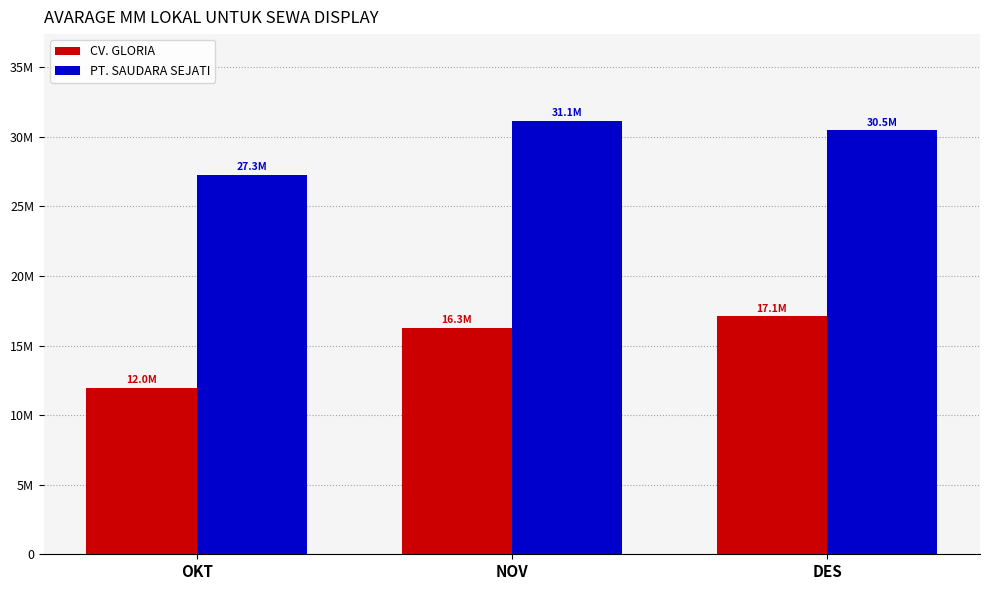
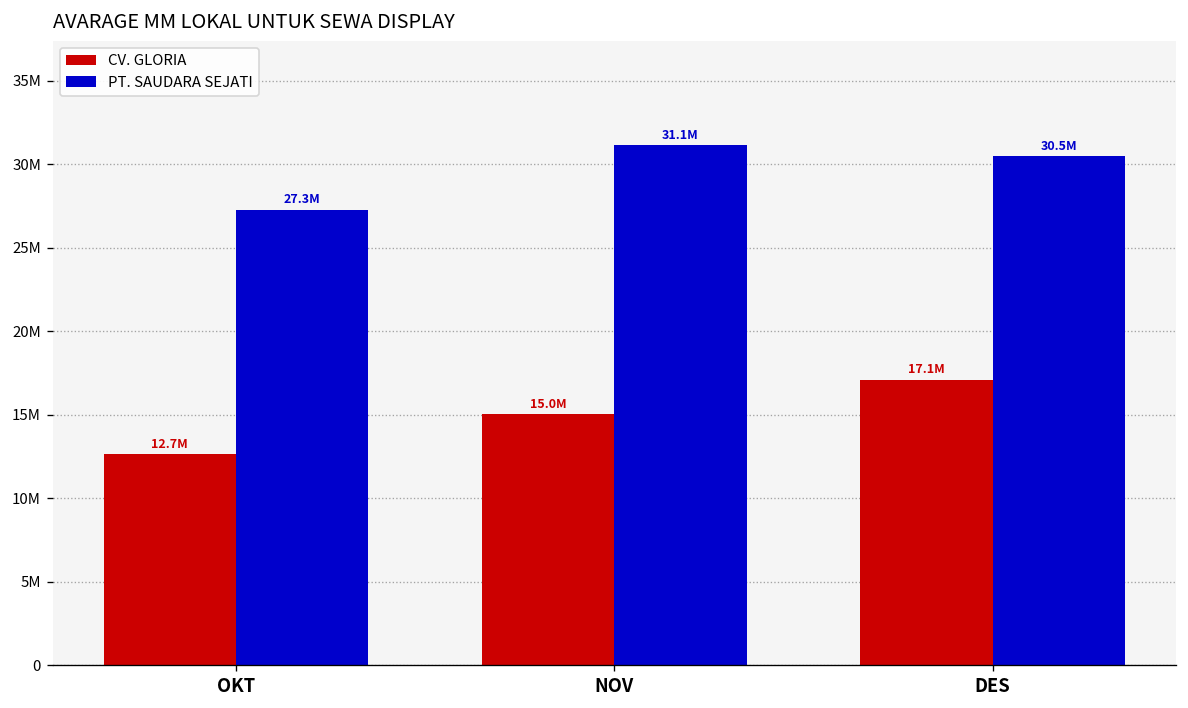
  {
    "CV. GLORIA": {
-     "OKT": "12.0M",
-     "NOV": "16.3M",
+     "OKT": "12.7M",
+     "NOV": "15.0M",
      "DES": "17.1M"
    },
    "PT. SAUDARA SEJATI": {
      "OKT": "27.3M",
      "NOV": "31.1M",
      "DES": "30.5M"
    }
  }
